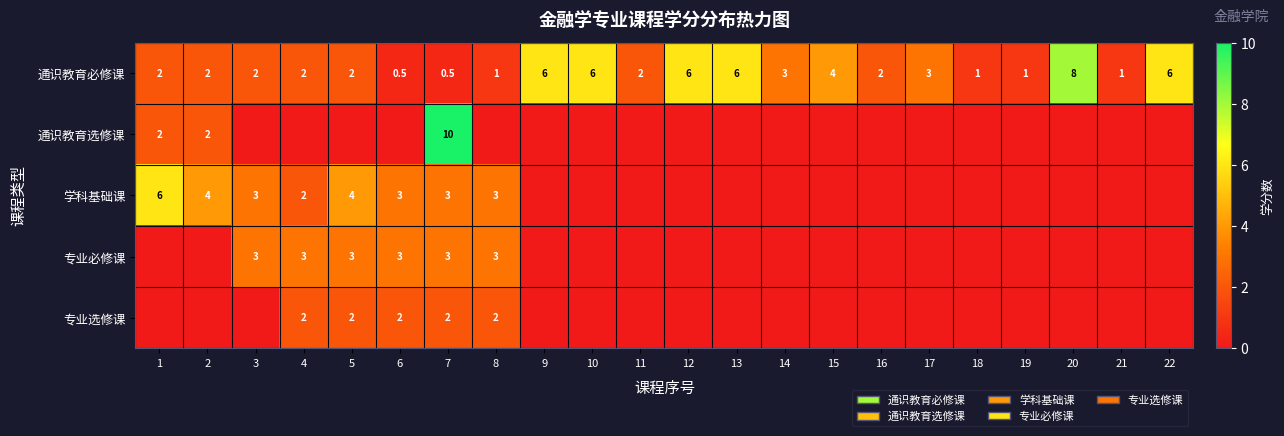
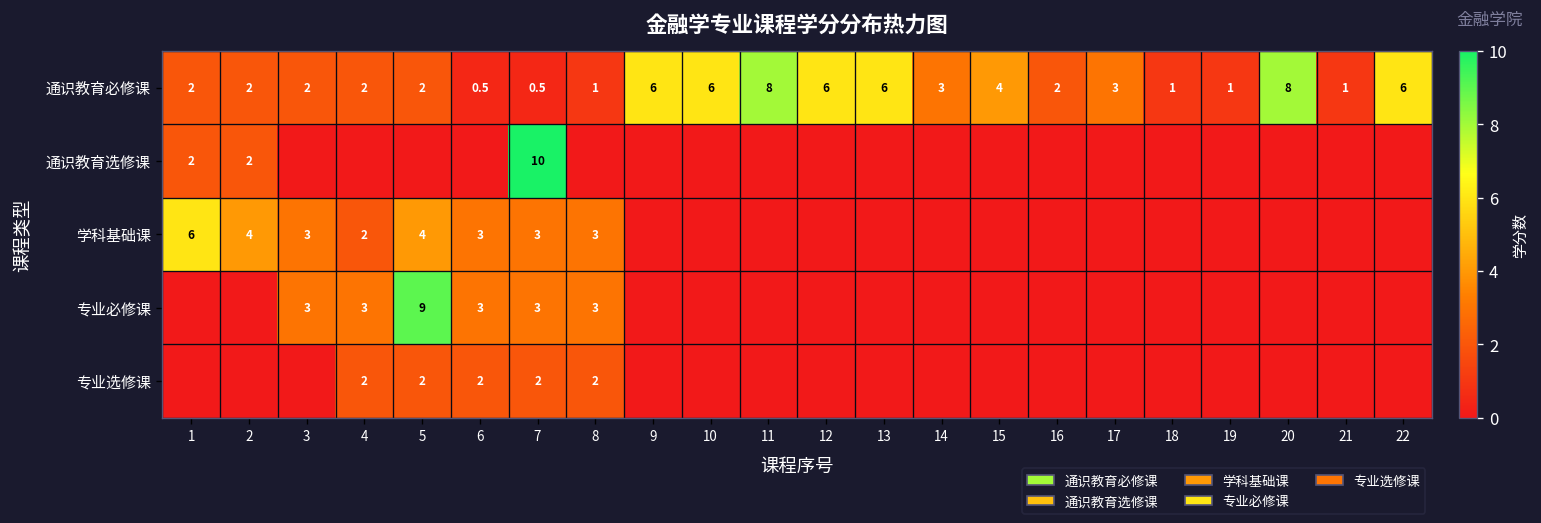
  {
    "通识教育必修课": {
      "1": 2,
      "2": 2,
      "3": 2,
      "4": 2,
      "5": 2,
      "6": 0.5,
      "7": 0.5,
      "8": 1,
      "9": 6,
      "10": 6,
-     "11": 2,
+     "11": 8,
      "12": 6,
      "13": 6,
      "14": 3,
      "15": 4,
      "16": 2,
      "17": 3,
      "18": 1,
      "19": 1,
      "20": 8,
      "21": 1,
      "22": 6
    },
    "通识教育选修课": {
      "1": 2,
      "2": 2,
      "7": 10
    },
    "学科基础课": {
      "1": 6,
      "2": 4,
      "3": 3,
      "4": 2,
      "5": 4,
      "6": 3,
      "7": 3,
      "8": 3
    },
    "专业必修课": {
      "3": 3,
      "4": 3,
-     "5": 3,
+     "5": 9,
      "6": 3,
      "7": 3,
      "8": 3
    },
    "专业选修课": {
      "4": 2,
      "5": 2,
      "6": 2,
      "7": 2,
      "8": 2
    }
  }
